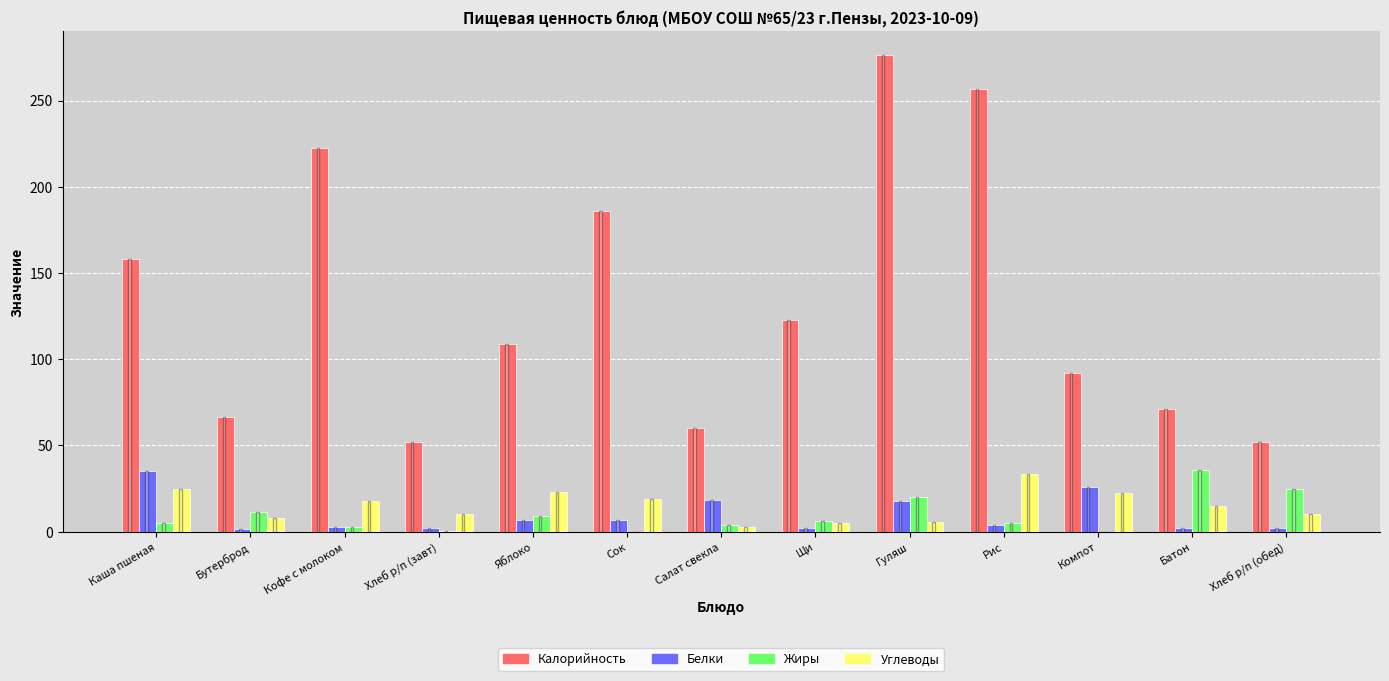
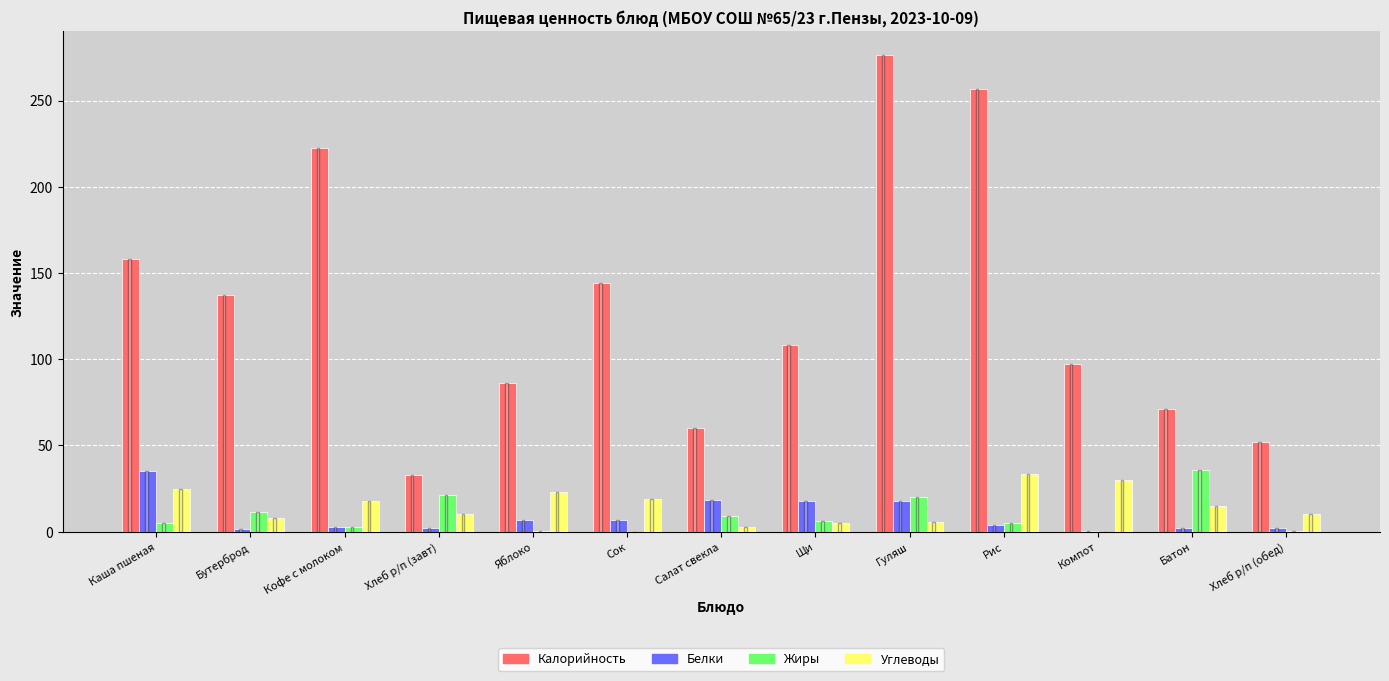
  {
    "Калорийность": {
      "Каша пшеная": 158,
-     "Бутерброд": 67,
+     "Бутерброд": 138,
      "Кофе с молоком": 222,
-     "Хлеб р/п (завт)": 52,
-     "Яблоко": 109,
-     "Сок": 186,
+     "Хлеб р/п (завт)": 33,
+     "Яблоко": 86,
+     "Сок": 144,
      "Салат свекла": 60,
-     "Щи": 123,
+     "Щи": 108,
      "Гуляш": 276,
      "Рис": 257,
-     "Компот": 92,
+     "Компот": 97,
      "Батон": 71,
      "Хлеб р/п (обед)": 52
    },
    "Белки": {
      "Каша пшеная": 35,
      "Кофе с молоком": 3,
      "Хлеб р/п (завт)": 2,
      "Яблоко": 7,
      "Сок": 6,
      "Салат свекла": 18,
-     "Щи": 2,
+     "Щи": 18,
      "Гуляш": 18,
      "Рис": 4,
-     "Компот": 26,
+     "Компот": 0,
      "Батон": 2,
      "Хлеб р/п (обед)": 2
    },
    "Жиры": {
      "Каша пшеная": 5,
      "Бутерброд": 11,
      "Кофе с молоком": 3,
-     "Хлеб р/п (завт)": 0,
-     "Яблоко": 9,
+     "Хлеб р/п (завт)": 21,
+     "Яблоко": 0,
      "Сок": 0,
-     "Салат свекла": 4,
+     "Салат свекла": 9,
      "Щи": 6,
      "Гуляш": 20,
      "Рис": 5,
      "Компот": 0,
      "Батон": 36,
-     "Хлеб р/п (обед)": 25
+     "Хлеб р/п (обед)": 0
    },
    "Углеводы": {
      "Каша пшеная": 25,
      "Бутерброд": 8,
      "Кофе с молоком": 18,
      "Хлеб р/п (завт)": 10,
      "Яблоко": 23,
      "Сок": 19,
      "Салат свекла": 3,
      "Щи": 5,
      "Гуляш": 6,
      "Рис": 33,
-     "Компот": 23,
+     "Компот": 30,
      "Батон": 15,
      "Хлеб р/п (обед)": 10
    }
  }
